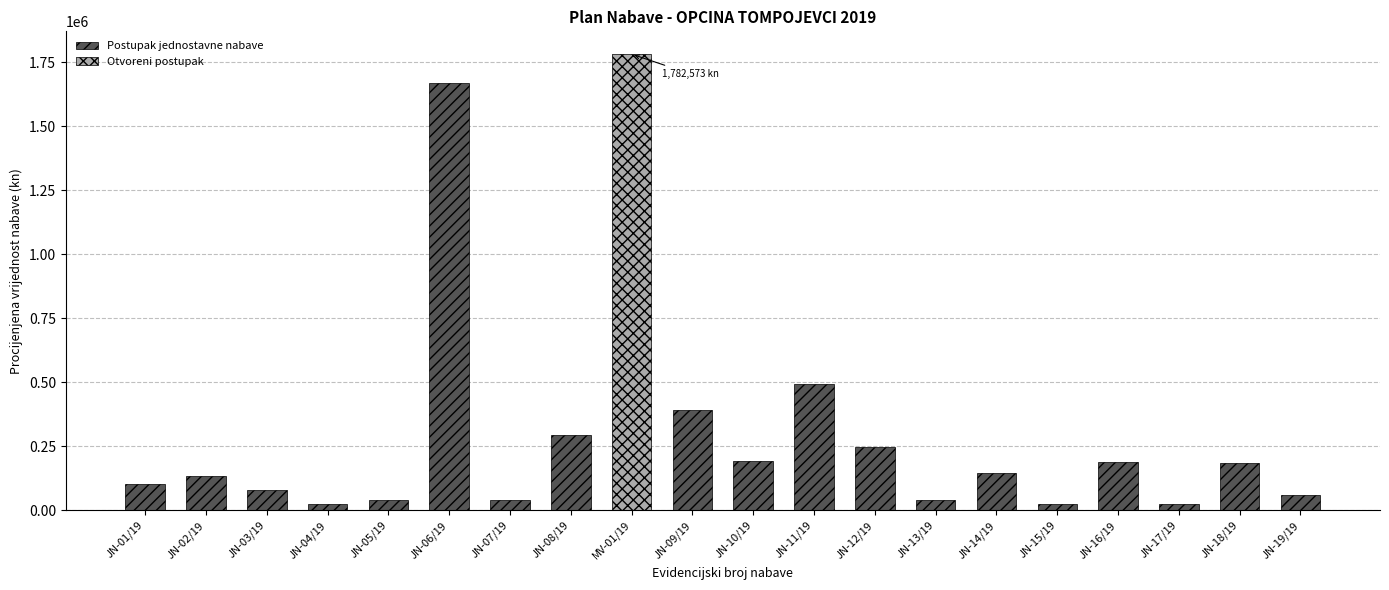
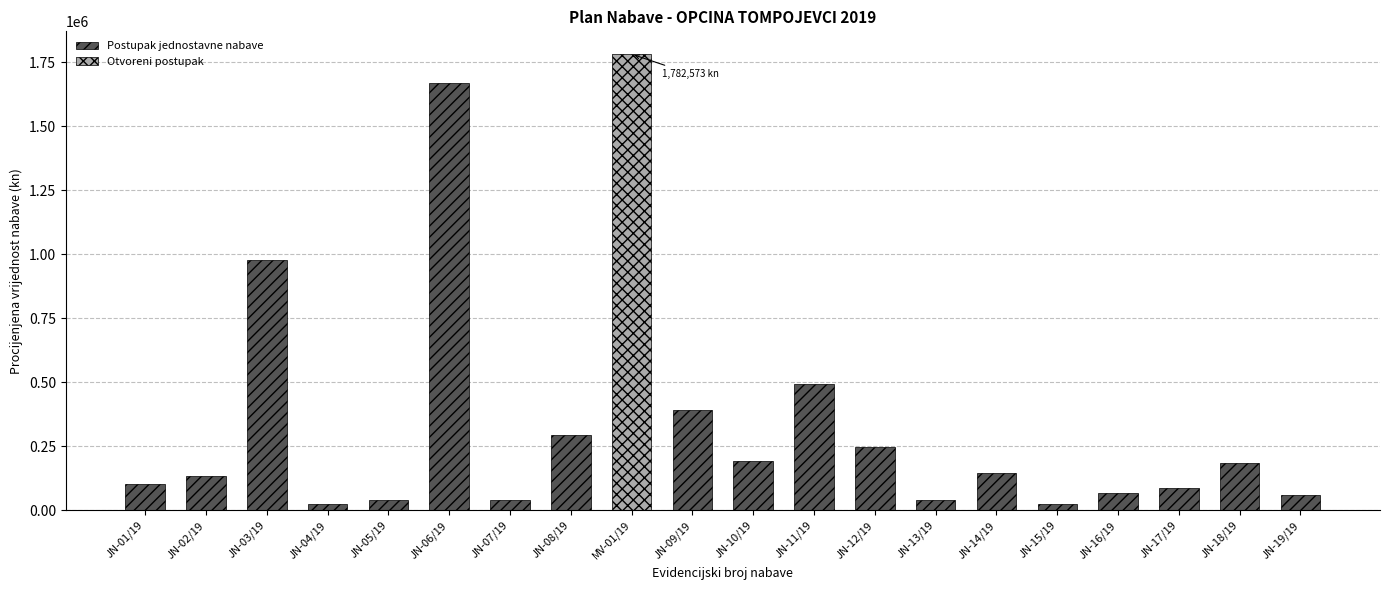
  {
    "JN-01/19": 100000,
    "JN-02/19": 130000,
-   "JN-03/19": 80000,
+   "JN-03/19": 980000,
    "JN-04/19": 20000,
    "JN-05/19": 40000,
    "JN-06/19": 1670000,
    "JN-07/19": 40000,
    "JN-08/19": 300000,
    "JN-09/19": 390000,
    "JN-10/19": 190000,
    "JN-11/19": 490000,
    "JN-12/19": 250000,
    "JN-13/19": 40000,
    "JN-14/19": 150000,
    "JN-15/19": 30000,
-   "JN-16/19": 190000,
-   "JN-17/19": 20000,
+   "JN-16/19": 70000,
+   "JN-17/19": 90000,
    "JN-18/19": 180000,
    "JN-19/19": 60000
  }
